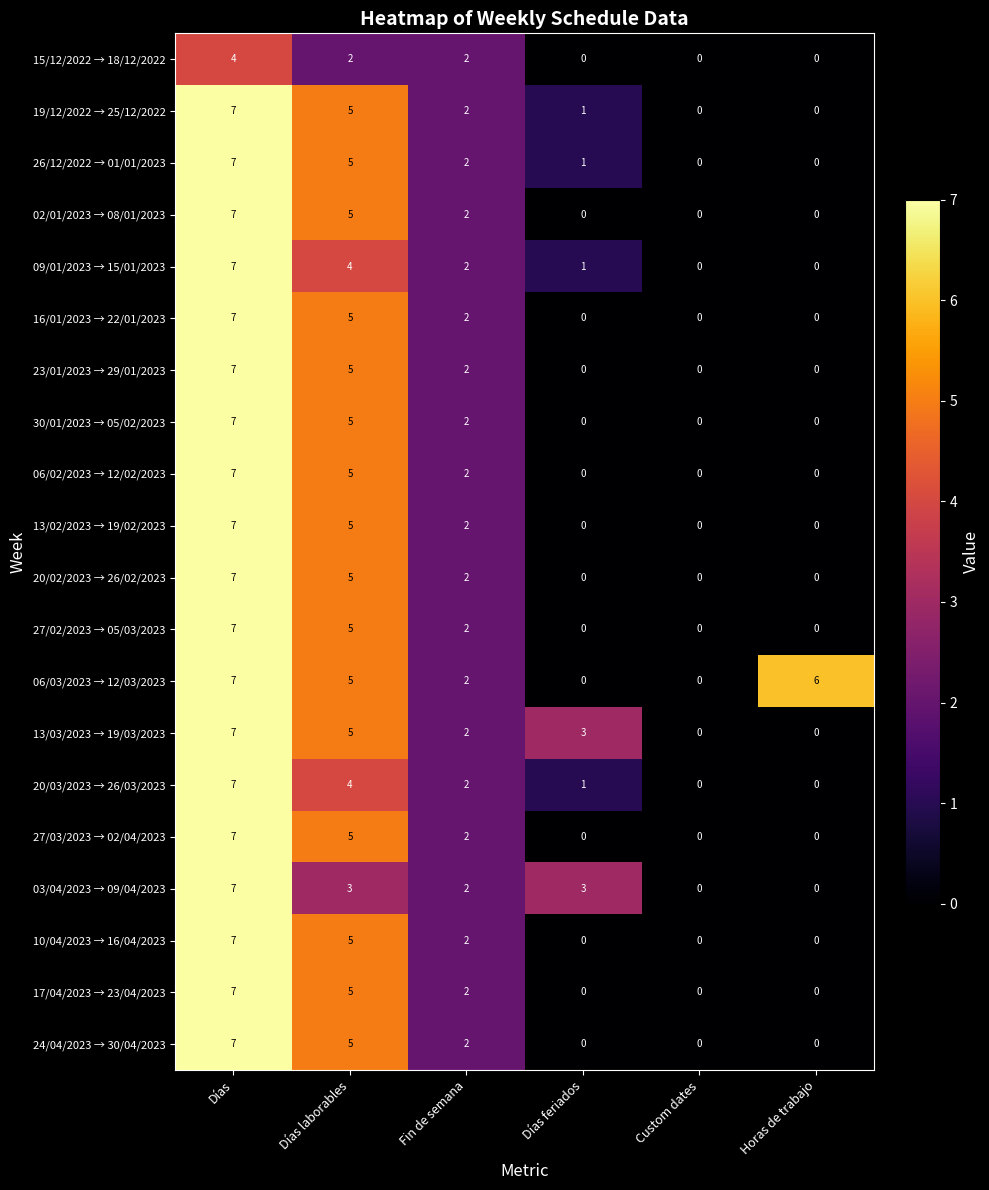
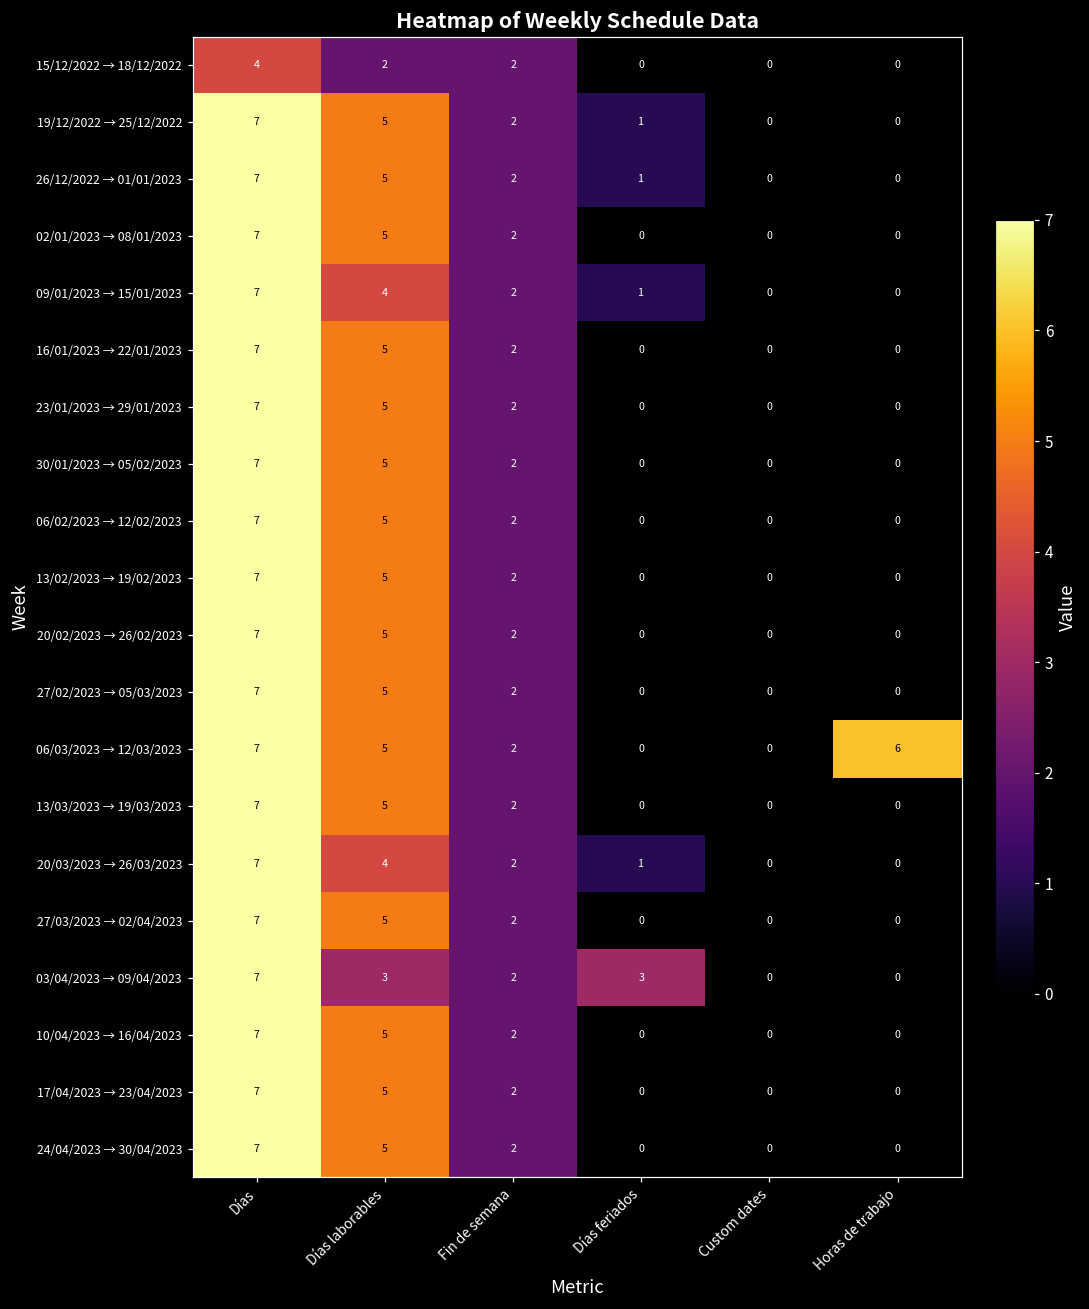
  {
    "15/12/2022 → 18/12/2022": {
      "Días": 4,
      "Días laborables": 2,
      "Fin de semana": 2,
      "Días feriados": 0,
      "Custom dates": 0,
      "Horas de trabajo": 0
    },
    "19/12/2022 → 25/12/2022": {
      "Días": 7,
      "Días laborables": 5,
      "Fin de semana": 2,
      "Días feriados": 1,
      "Custom dates": 0,
      "Horas de trabajo": 0
    },
    "26/12/2022 → 01/01/2023": {
      "Días": 7,
      "Días laborables": 5,
      "Fin de semana": 2,
      "Días feriados": 1,
      "Custom dates": 0,
      "Horas de trabajo": 0
    },
    "02/01/2023 → 08/01/2023": {
      "Días": 7,
      "Días laborables": 5,
      "Fin de semana": 2,
      "Días feriados": 0,
      "Custom dates": 0,
      "Horas de trabajo": 0
    },
    "09/01/2023 → 15/01/2023": {
      "Días": 7,
      "Días laborables": 4,
      "Fin de semana": 2,
      "Días feriados": 1,
      "Custom dates": 0,
      "Horas de trabajo": 0
    },
    "16/01/2023 → 22/01/2023": {
      "Días": 7,
      "Días laborables": 5,
      "Fin de semana": 2,
      "Días feriados": 0,
      "Custom dates": 0,
      "Horas de trabajo": 0
    },
    "23/01/2023 → 29/01/2023": {
      "Días": 7,
      "Días laborables": 5,
      "Fin de semana": 2,
      "Días feriados": 0,
      "Custom dates": 0,
      "Horas de trabajo": 0
    },
    "30/01/2023 → 05/02/2023": {
      "Días": 7,
      "Días laborables": 5,
      "Fin de semana": 2,
      "Días feriados": 0,
      "Custom dates": 0,
      "Horas de trabajo": 0
    },
    "06/02/2023 → 12/02/2023": {
      "Días": 7,
      "Días laborables": 5,
      "Fin de semana": 2,
      "Días feriados": 0,
      "Custom dates": 0,
      "Horas de trabajo": 0
    },
    "13/02/2023 → 19/02/2023": {
      "Días": 7,
      "Días laborables": 5,
      "Fin de semana": 2,
      "Días feriados": 0,
      "Custom dates": 0,
      "Horas de trabajo": 0
    },
    "20/02/2023 → 26/02/2023": {
      "Días": 7,
      "Días laborables": 5,
      "Fin de semana": 2,
      "Días feriados": 0,
      "Custom dates": 0,
      "Horas de trabajo": 0
    },
    "27/02/2023 → 05/03/2023": {
      "Días": 7,
      "Días laborables": 5,
      "Fin de semana": 2,
      "Días feriados": 0,
      "Custom dates": 0,
      "Horas de trabajo": 0
    },
    "06/03/2023 → 12/03/2023": {
      "Días": 7,
      "Días laborables": 5,
      "Fin de semana": 2,
      "Días feriados": 0,
      "Custom dates": 0,
      "Horas de trabajo": 6
    },
    "13/03/2023 → 19/03/2023": {
      "Días": 7,
      "Días laborables": 5,
      "Fin de semana": 2,
-     "Días feriados": 3,
+     "Días feriados": 0,
      "Custom dates": 0,
      "Horas de trabajo": 0
    },
    "20/03/2023 → 26/03/2023": {
      "Días": 7,
      "Días laborables": 4,
      "Fin de semana": 2,
      "Días feriados": 1,
      "Custom dates": 0,
      "Horas de trabajo": 0
    },
    "27/03/2023 → 02/04/2023": {
      "Días": 7,
      "Días laborables": 5,
      "Fin de semana": 2,
      "Días feriados": 0,
      "Custom dates": 0,
      "Horas de trabajo": 0
    },
    "03/04/2023 → 09/04/2023": {
      "Días": 7,
      "Días laborables": 3,
      "Fin de semana": 2,
      "Días feriados": 3,
      "Custom dates": 0,
      "Horas de trabajo": 0
    },
    "10/04/2023 → 16/04/2023": {
      "Días": 7,
      "Días laborables": 5,
      "Fin de semana": 2,
      "Días feriados": 0,
      "Custom dates": 0,
      "Horas de trabajo": 0
    },
    "17/04/2023 → 23/04/2023": {
      "Días": 7,
      "Días laborables": 5,
      "Fin de semana": 2,
      "Días feriados": 0,
      "Custom dates": 0,
      "Horas de trabajo": 0
    },
    "24/04/2023 → 30/04/2023": {
      "Días": 7,
      "Días laborables": 5,
      "Fin de semana": 2,
      "Días feriados": 0,
      "Custom dates": 0,
      "Horas de trabajo": 0
    }
  }
